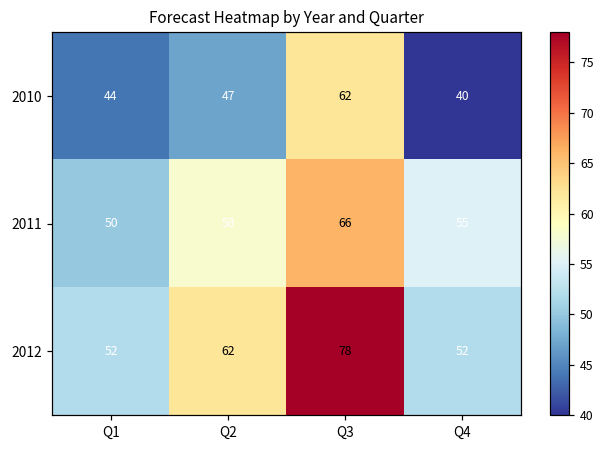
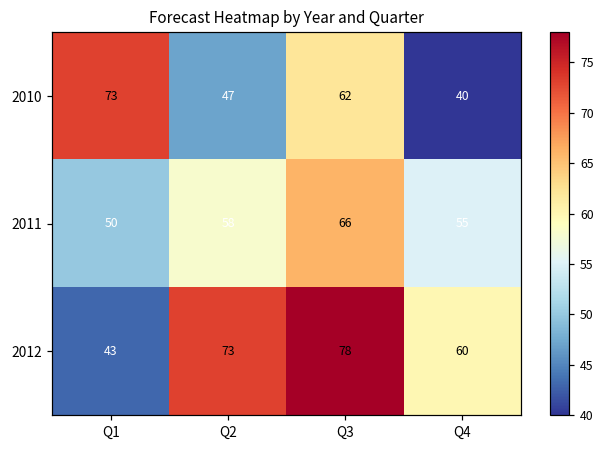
  {
    "2010": {
-     "Q1": 44,
+     "Q1": 73,
      "Q2": 47,
      "Q3": 62,
      "Q4": 40
    },
    "2011": {
      "Q1": 50,
      "Q2": 58,
      "Q3": 66
    },
    "2012": {
-     "Q1": 52,
-     "Q2": 62,
+     "Q1": 43,
+     "Q2": 73,
      "Q3": 78,
-     "Q4": 52
+     "Q4": 60
    }
  }
